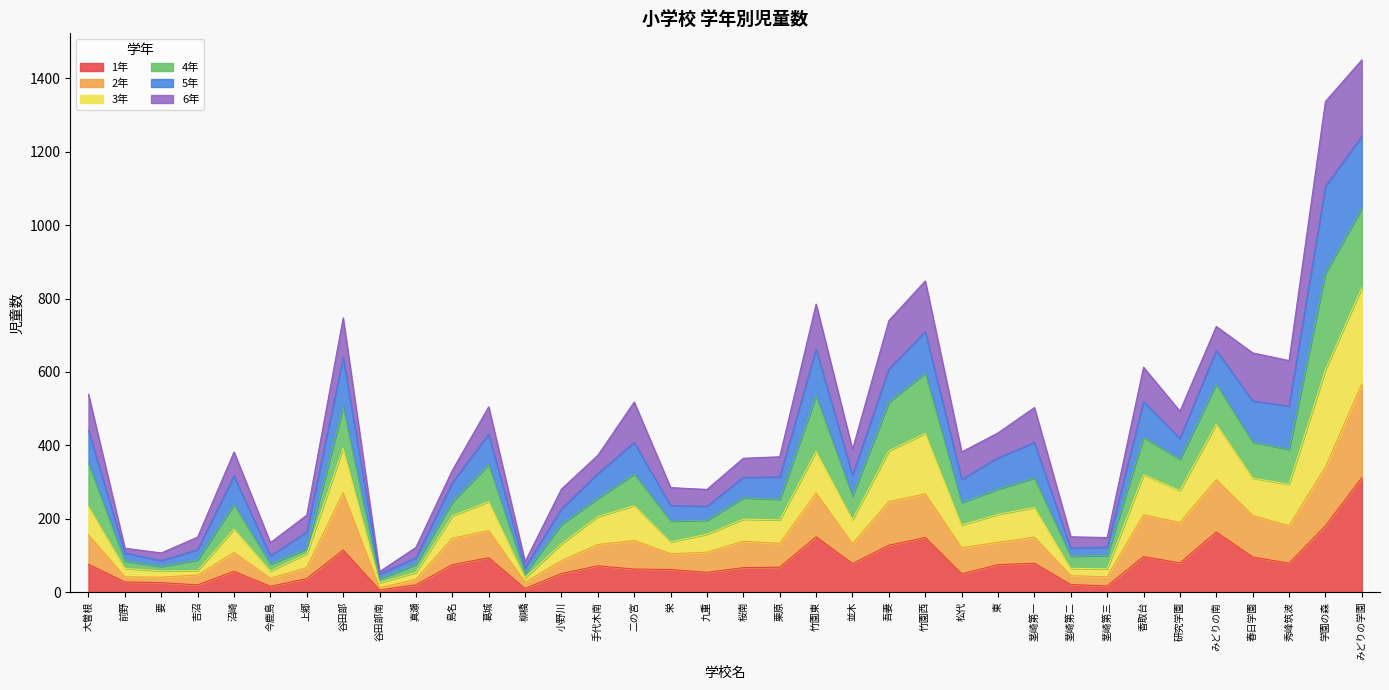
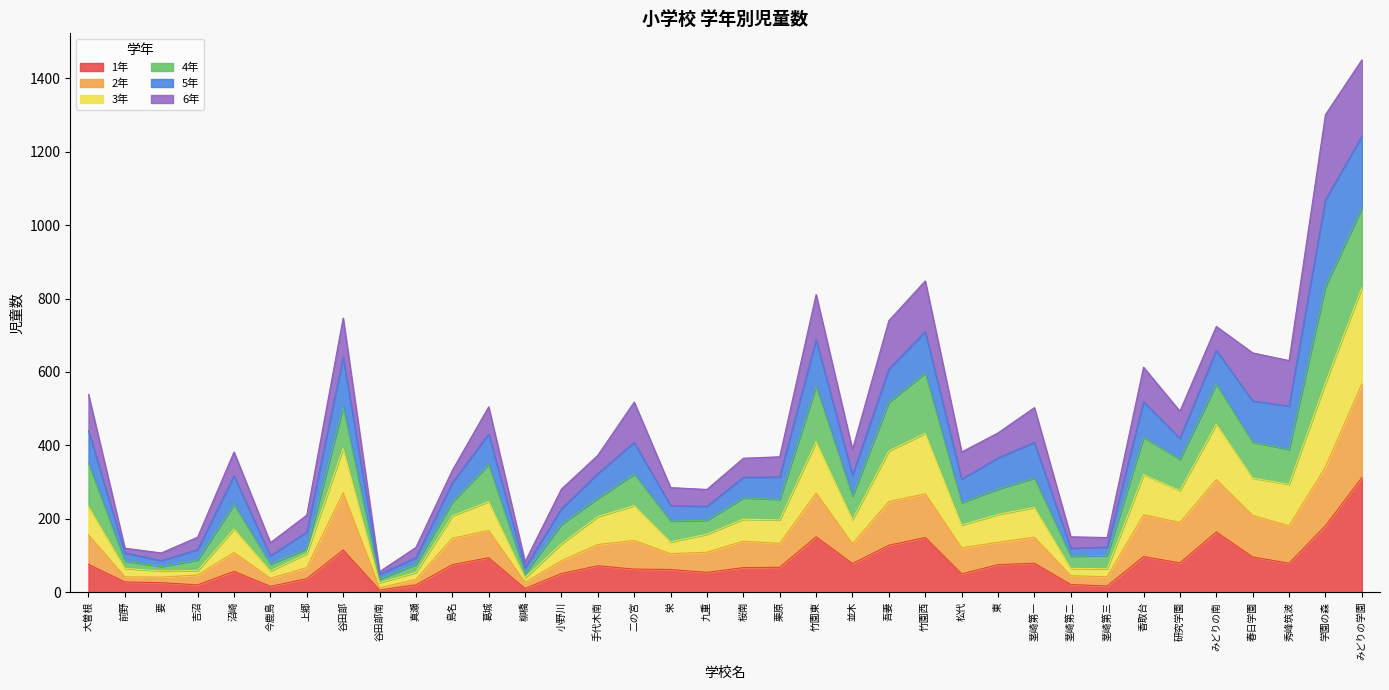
  {
    "3年": {
      "大曽根": 80,
      "前野": 20,
      "要": 20,
      "吉沼": 10,
      "沼崎": 60,
      "今鹿島": 20,
      "上郷": 40,
      "谷田部": 120,
      "谷田部南": 10,
      "真瀬": 20,
      "島名": 60,
      "葛城": 80,
      "柳橋": 10,
      "小野川": 50,
      "手代木南": 80,
      "二の宮": 100,
      "栄": 30,
      "九重": 50,
      "桜南": 60,
      "栗原": 60,
-     "竹園東": 110,
+     "竹園東": 140,
      "並木": 70,
      "吾妻": 140,
      "竹園西": 170,
      "松代": 60,
      "東": 80,
      "茎崎第一": 80,
      "茎崎第二": 20,
      "茎崎第三": 20,
      "香取台": 110,
      "研究学園": 90,
      "みどりの南": 150,
      "春日学園": 100,
      "秀峰筑波": 110,
-     "学園の森": 270,
+     "学園の森": 230,
      "みどりの学園": 260
    }
  }
